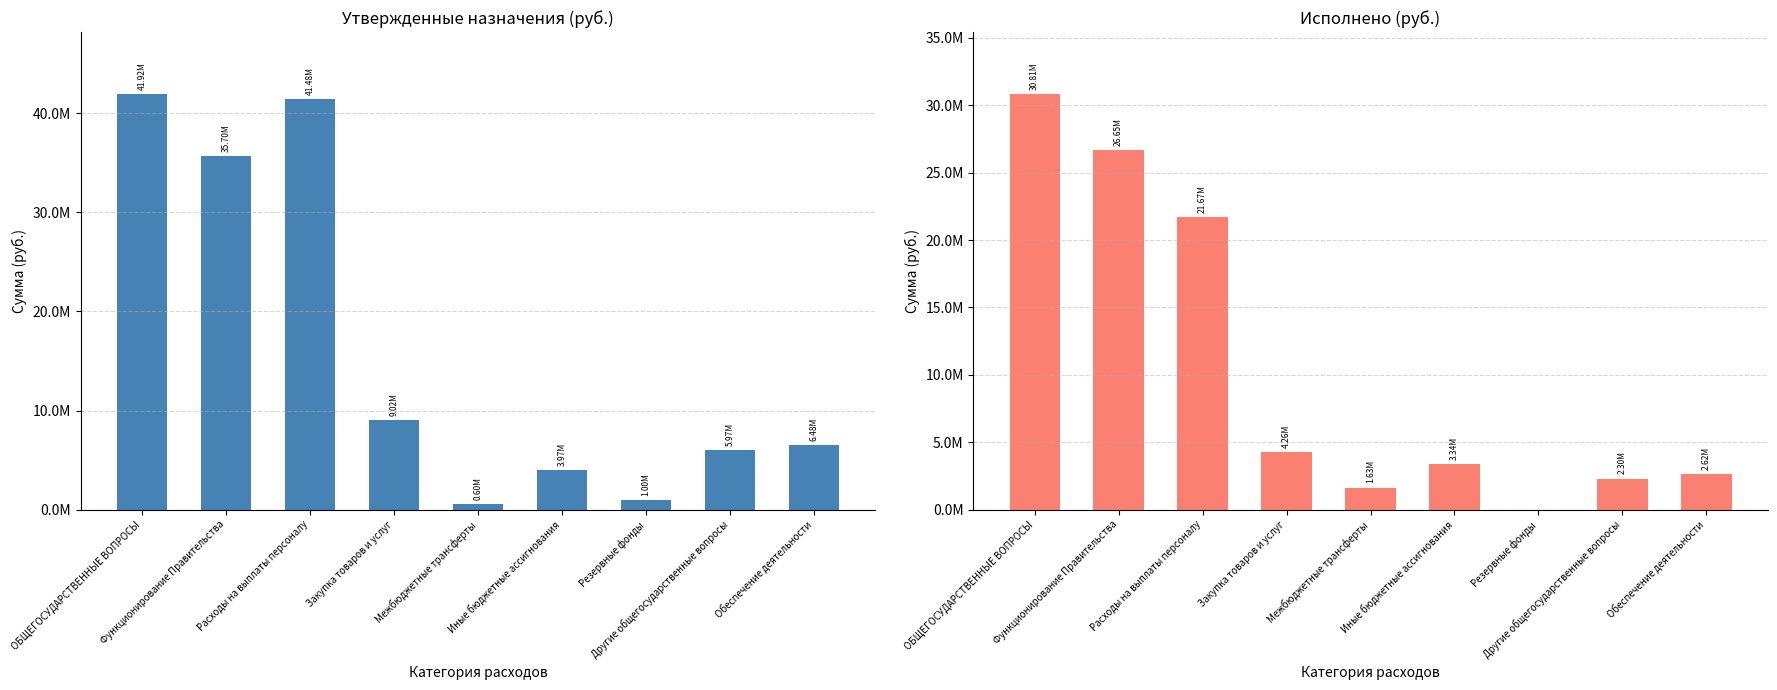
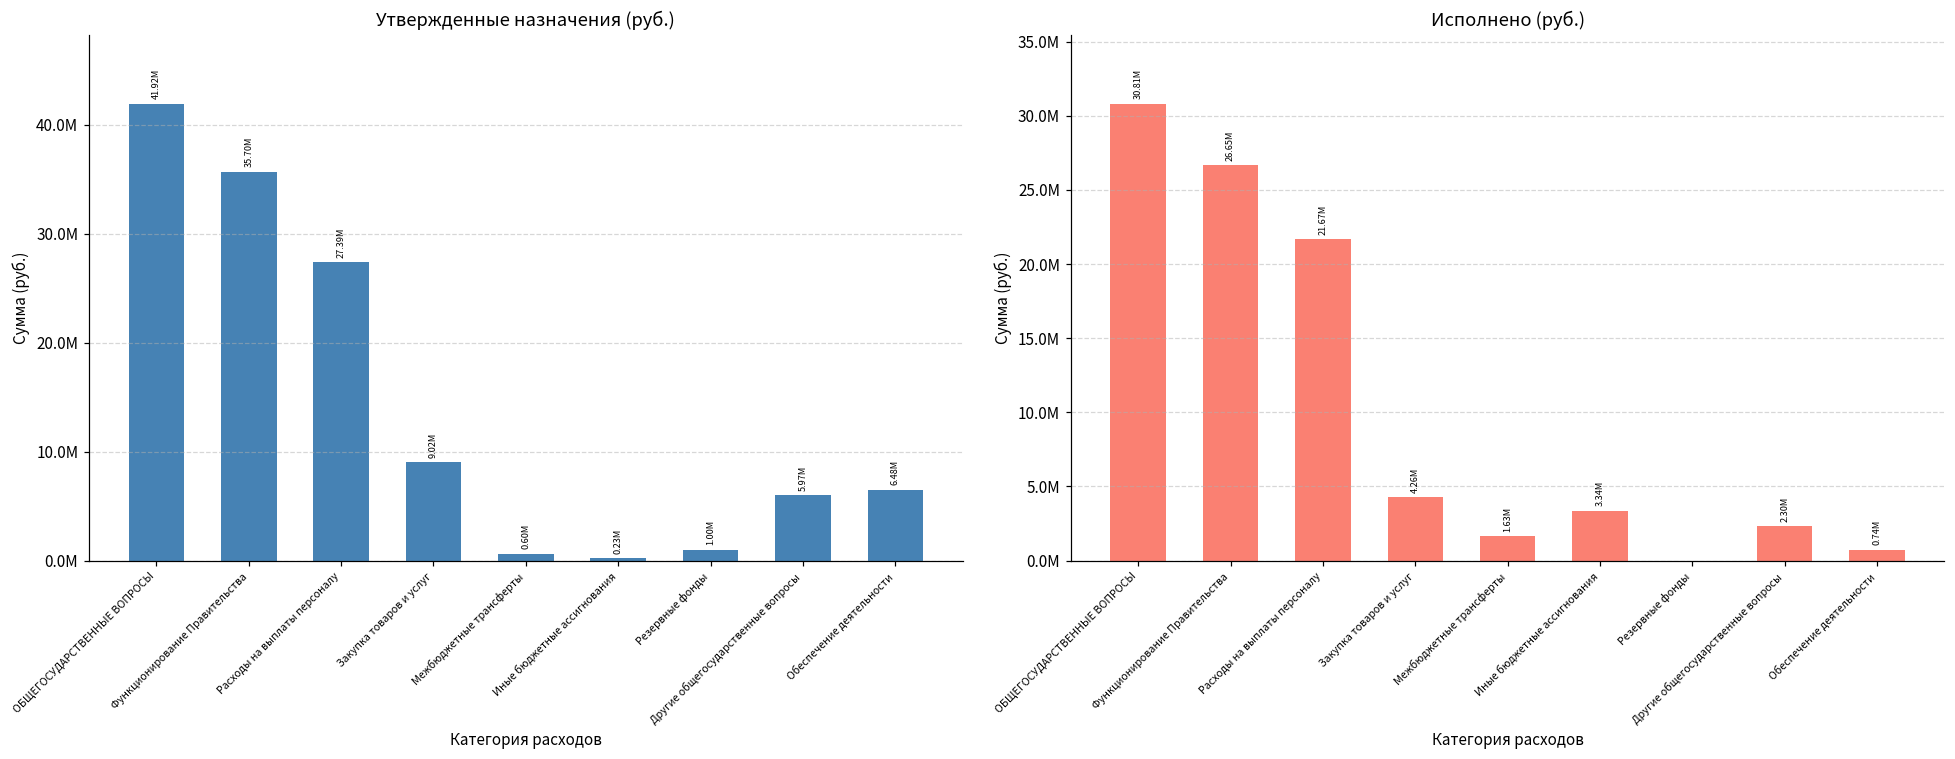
  {
    "Утвержденные назначения (руб.)": {
      "ОБЩЕГОСУДАРСТВЕННЫЕ ВОПРОСЫ": "41.92M",
      "Функционирование Правительства": "35.70M",
-     "Расходы на выплаты персоналу": "41.48M",
+     "Расходы на выплаты персоналу": "27.39M",
      "Закупка товаров и услуг": "9.02M",
      "Межбюджетные трансферты": "0.60M",
-     "Иные бюджетные ассигнования": "3.97M",
+     "Иные бюджетные ассигнования": "0.23M",
      "Резервные фонды": "1.00M",
      "Другие общегосударственные вопросы": "5.97M",
      "Обеспечение деятельности": "6.48M"
    },
    "Исполнено (руб.)": {
      "ОБЩЕГОСУДАРСТВЕННЫЕ ВОПРОСЫ": "30.81M",
      "Функционирование Правительства": "26.65M",
      "Расходы на выплаты персоналу": "21.67M",
      "Закупка товаров и услуг": "4.26M",
      "Межбюджетные трансферты": "1.63M",
      "Иные бюджетные ассигнования": "3.34M",
      "Другие общегосударственные вопросы": "2.30M",
-     "Обеспечение деятельности": "2.62M"
+     "Обеспечение деятельности": "0.74M"
    }
  }
